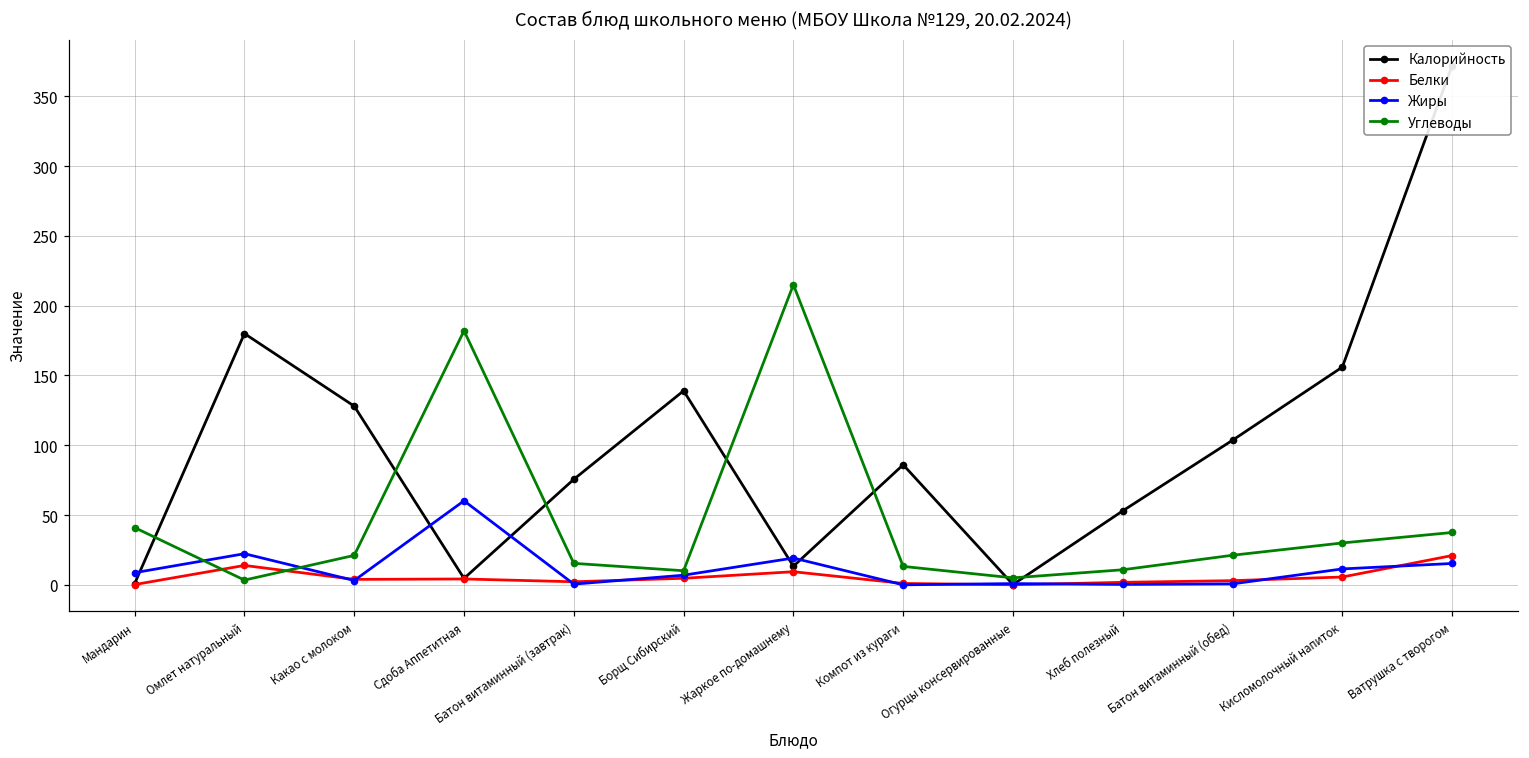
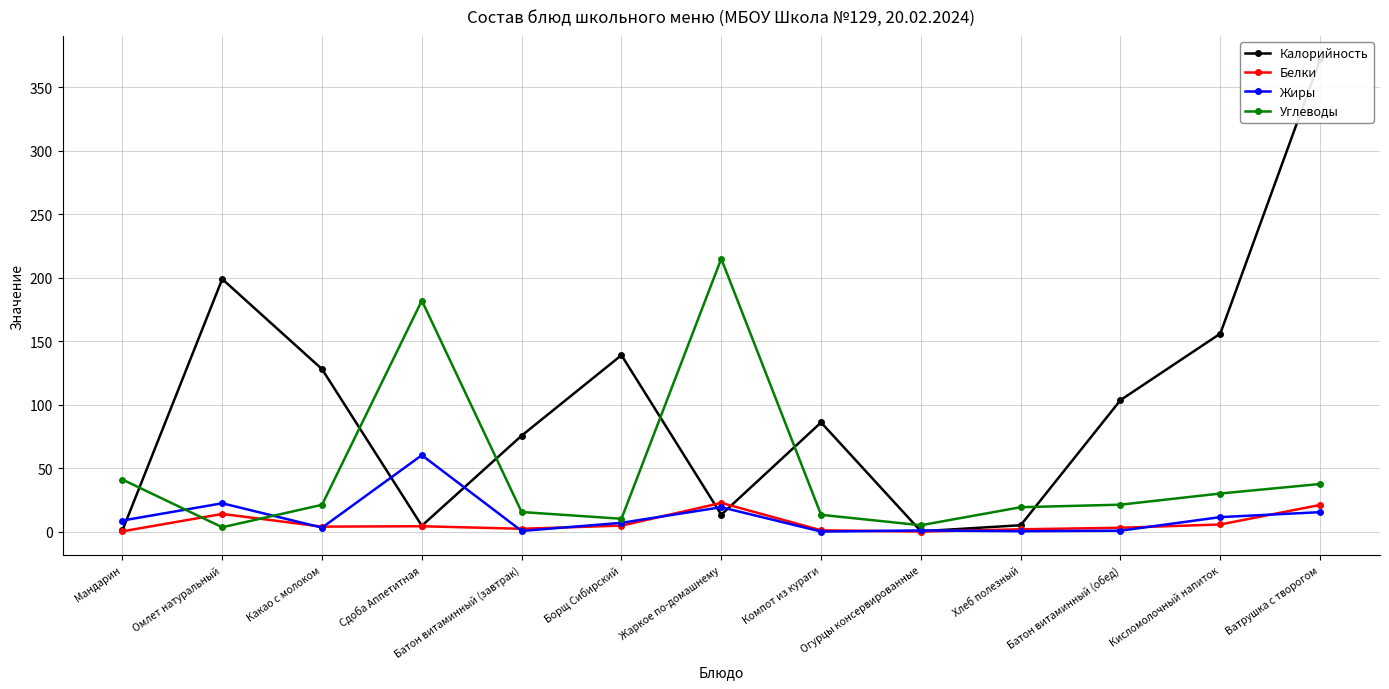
  {
    "Калорийность": {
-     "Омлет натуральный": 180,
+     "Омлет натуральный": 199,
      "Какао с молоком": 128,
      "Батон витаминный (завтрак)": 76,
      "Борщ Сибирский": 139,
      "Жаркое по-домашнему": 13,
      "Компот из кураги": 86,
-     "Хлеб полезный": 53,
+     "Хлеб полезный": 5,
      "Батон витаминный (обед)": 104,
      "Кисломолочный напиток": 156
    },
    "Белки": {
      "Омлет натуральный": 14,
      "Борщ Сибирский": 5,
-     "Жаркое по-домашнему": 9,
+     "Жаркое по-домашнему": 23,
      "Батон витаминный (обед)": 3,
      "Кисломолочный напиток": 6,
      "Ватрушка с творогом": 21
    },
    "Жиры": {
      "Мандарин": 9,
      "Омлет натуральный": 22,
      "Сдоба Аппетитная": 60,
      "Борщ Сибирский": 7,
      "Жаркое по-домашнему": 19,
      "Батон витаминный (обед)": 1,
      "Кисломолочный напиток": 11,
      "Ватрушка с творогом": 15
    },
    "Углеводы": {
      "Мандарин": 41,
      "Омлет натуральный": 3,
      "Какао с молоком": 21,
      "Сдоба Аппетитная": 182,
      "Батон витаминный (завтрак)": 15,
      "Борщ Сибирский": 10,
      "Жаркое по-домашнему": 215,
      "Компот из кураги": 13,
      "Огурцы консервированные": 5,
-     "Хлеб полезный": 11,
+     "Хлеб полезный": 19,
      "Батон витаминный (обед)": 21,
      "Кисломолочный напиток": 30,
      "Ватрушка с творогом": 38
    }
  }
